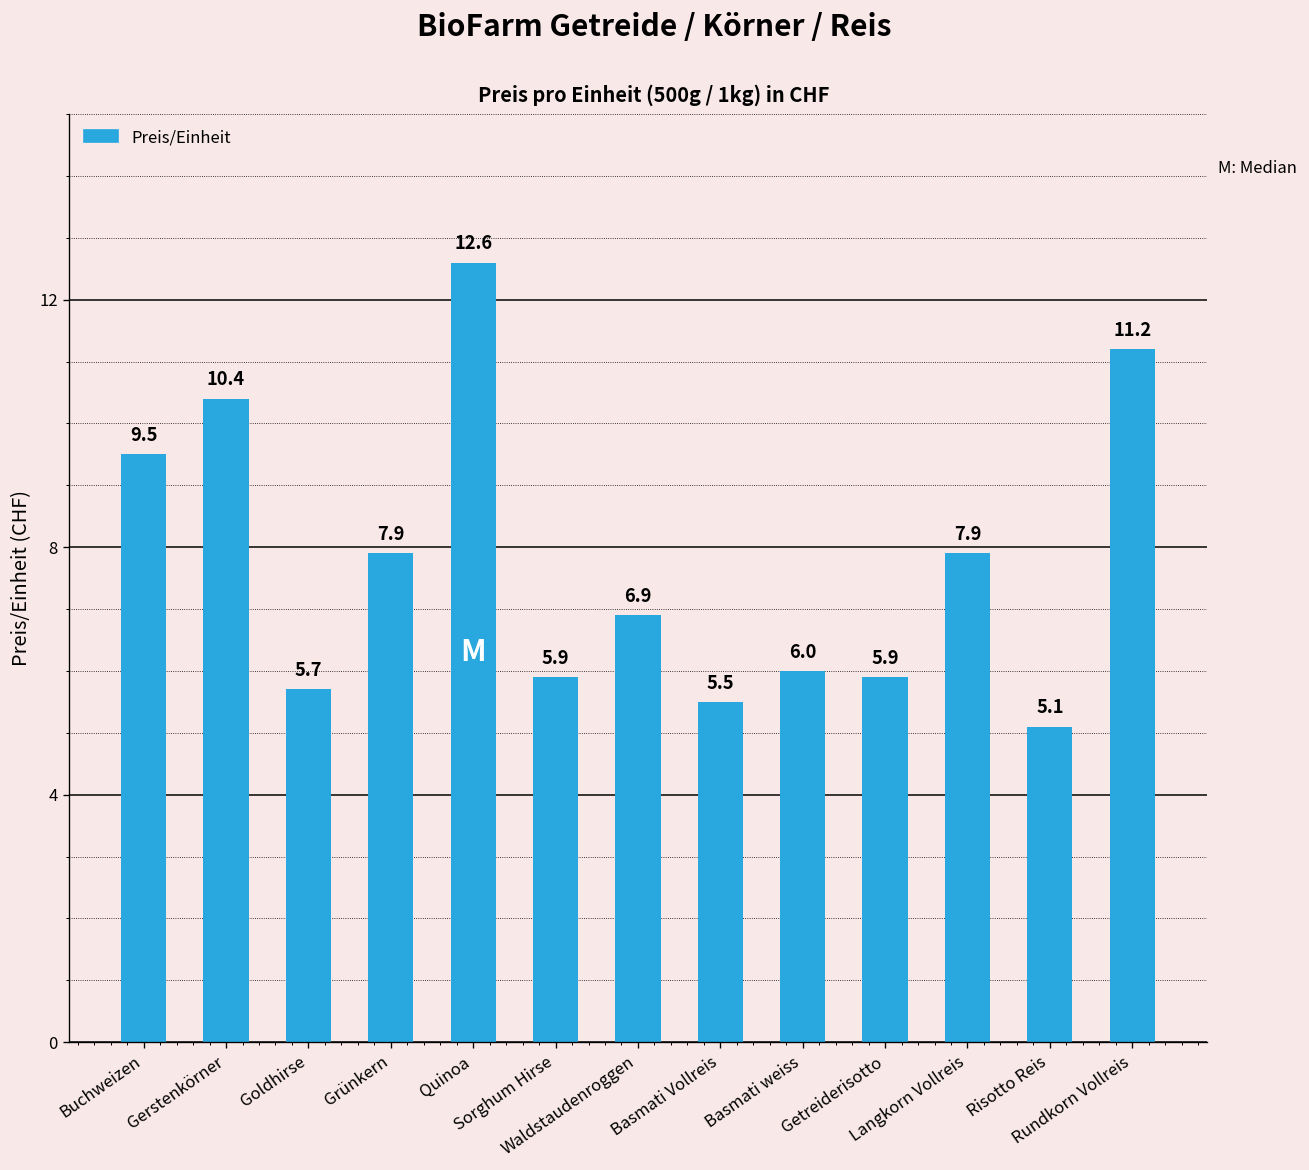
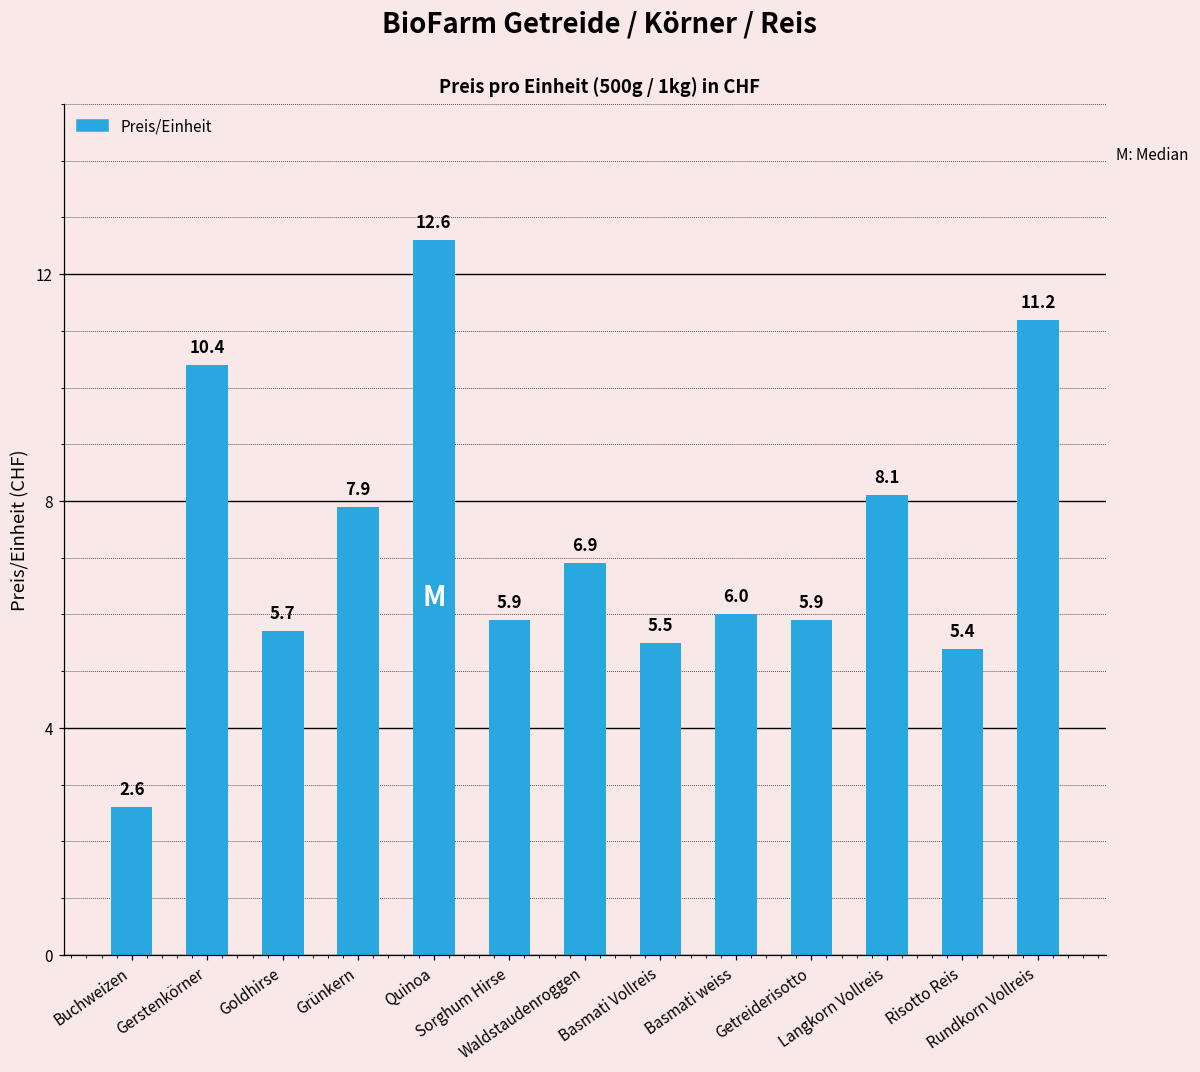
  {
-   "Buchweizen": 9.5,
+   "Buchweizen": 2.6,
    "Gerstenkörner": 10.4,
    "Goldhirse": 5.7,
    "Grünkern": 7.9,
    "Quinoa": 12.6,
    "Sorghum Hirse": 5.9,
    "Waldstaudenroggen": 6.9,
    "Basmati Vollreis": 5.5,
    "Basmati weiss": 6.0,
    "Getreiderisotto": 5.9,
-   "Langkorn Vollreis": 7.9,
-   "Risotto Reis": 5.1,
+   "Langkorn Vollreis": 8.1,
+   "Risotto Reis": 5.4,
    "Rundkorn Vollreis": 11.2
  }
